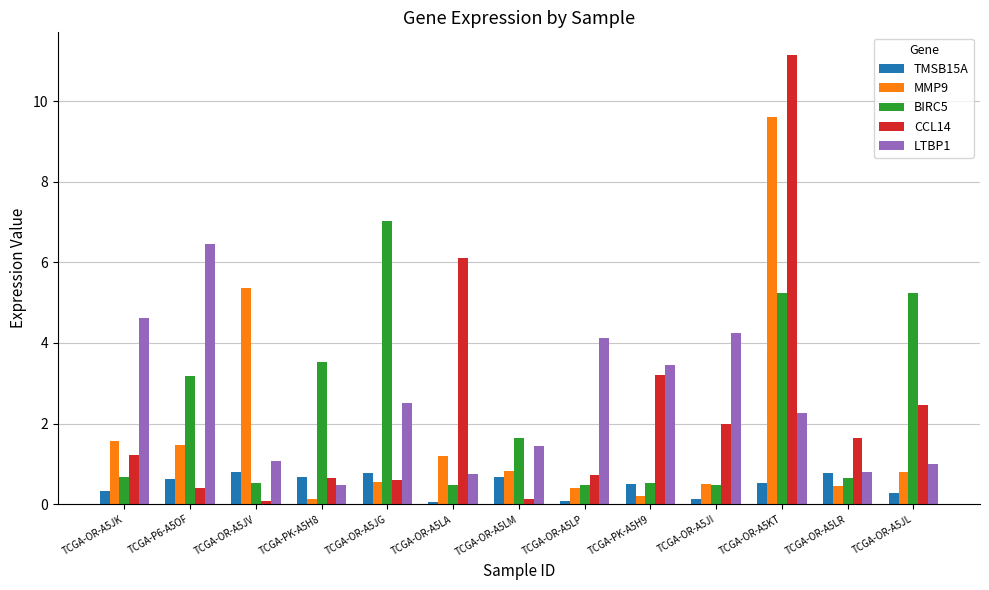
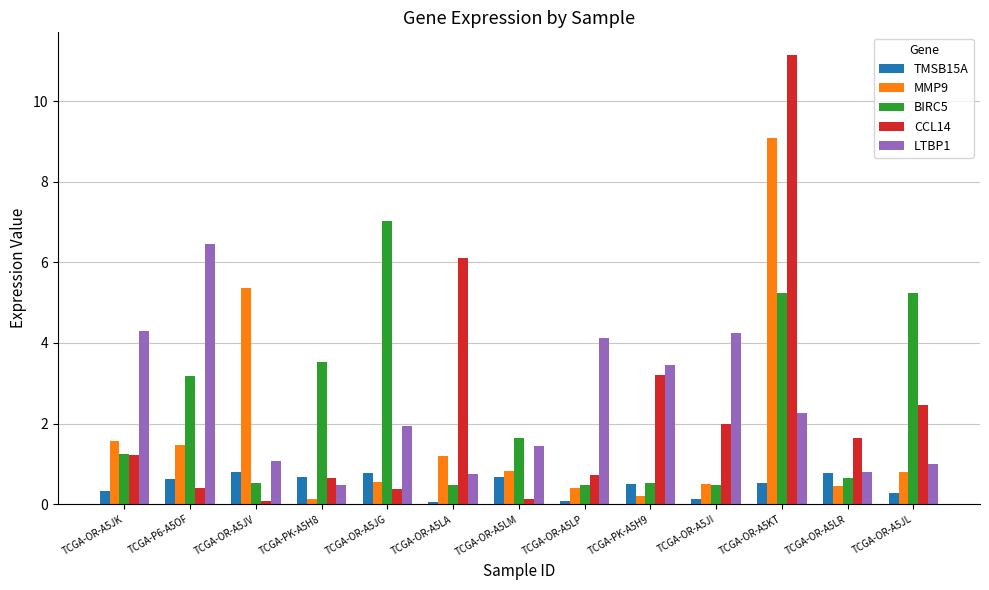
  {
    "TMSB15A": {
      "TCGA-OR-A5JK": 0.3,
      "TCGA-P6-A5OF": 0.6,
      "TCGA-OR-A5JV": 0.8,
      "TCGA-PK-A5H8": 0.7,
      "TCGA-OR-A5JG": 0.8,
      "TCGA-OR-A5LA": 0.1,
      "TCGA-OR-A5LM": 0.7,
      "TCGA-OR-A5LP": 0.1,
      "TCGA-PK-A5H9": 0.5,
      "TCGA-OR-A5JI": 0.1,
      "TCGA-OR-A5KT": 0.5,
      "TCGA-OR-A5LR": 0.8,
      "TCGA-OR-A5JL": 0.3
    },
    "MMP9": {
      "TCGA-OR-A5JK": 1.6,
      "TCGA-P6-A5OF": 1.5,
      "TCGA-OR-A5JV": 5.4,
      "TCGA-PK-A5H8": 0.1,
      "TCGA-OR-A5JG": 0.6,
      "TCGA-OR-A5LA": 1.2,
      "TCGA-OR-A5LM": 0.8,
      "TCGA-OR-A5LP": 0.4,
      "TCGA-PK-A5H9": 0.2,
      "TCGA-OR-A5JI": 0.5,
-     "TCGA-OR-A5KT": 9.6,
+     "TCGA-OR-A5KT": 9.1,
      "TCGA-OR-A5LR": 0.5,
      "TCGA-OR-A5JL": 0.8
    },
    "BIRC5": {
-     "TCGA-OR-A5JK": 0.7,
+     "TCGA-OR-A5JK": 1.2,
      "TCGA-P6-A5OF": 3.2,
      "TCGA-OR-A5JV": 0.5,
      "TCGA-PK-A5H8": 3.5,
      "TCGA-OR-A5JG": 7.0,
      "TCGA-OR-A5LA": 0.5,
      "TCGA-OR-A5LM": 1.6,
      "TCGA-OR-A5LP": 0.5,
      "TCGA-PK-A5H9": 0.5,
      "TCGA-OR-A5JI": 0.5,
      "TCGA-OR-A5KT": 5.2,
      "TCGA-OR-A5LR": 0.6,
      "TCGA-OR-A5JL": 5.2
    },
    "CCL14": {
      "TCGA-OR-A5JK": 1.2,
      "TCGA-P6-A5OF": 0.4,
      "TCGA-OR-A5JV": 0.1,
      "TCGA-PK-A5H8": 0.7,
-     "TCGA-OR-A5JG": 0.6,
+     "TCGA-OR-A5JG": 0.4,
      "TCGA-OR-A5LA": 6.1,
      "TCGA-OR-A5LM": 0.1,
      "TCGA-OR-A5LP": 0.7,
      "TCGA-PK-A5H9": 3.2,
      "TCGA-OR-A5JI": 2.0,
      "TCGA-OR-A5KT": 11.1,
      "TCGA-OR-A5LR": 1.7,
      "TCGA-OR-A5JL": 2.5
    },
    "LTBP1": {
-     "TCGA-OR-A5JK": 4.6,
+     "TCGA-OR-A5JK": 4.3,
      "TCGA-P6-A5OF": 6.5,
      "TCGA-OR-A5JV": 1.1,
      "TCGA-PK-A5H8": 0.5,
-     "TCGA-OR-A5JG": 2.5,
+     "TCGA-OR-A5JG": 1.9,
      "TCGA-OR-A5LA": 0.8,
      "TCGA-OR-A5LM": 1.5,
      "TCGA-OR-A5LP": 4.1,
      "TCGA-PK-A5H9": 3.4,
      "TCGA-OR-A5JI": 4.3,
      "TCGA-OR-A5KT": 2.3,
      "TCGA-OR-A5LR": 0.8,
      "TCGA-OR-A5JL": 1.0
    }
  }
